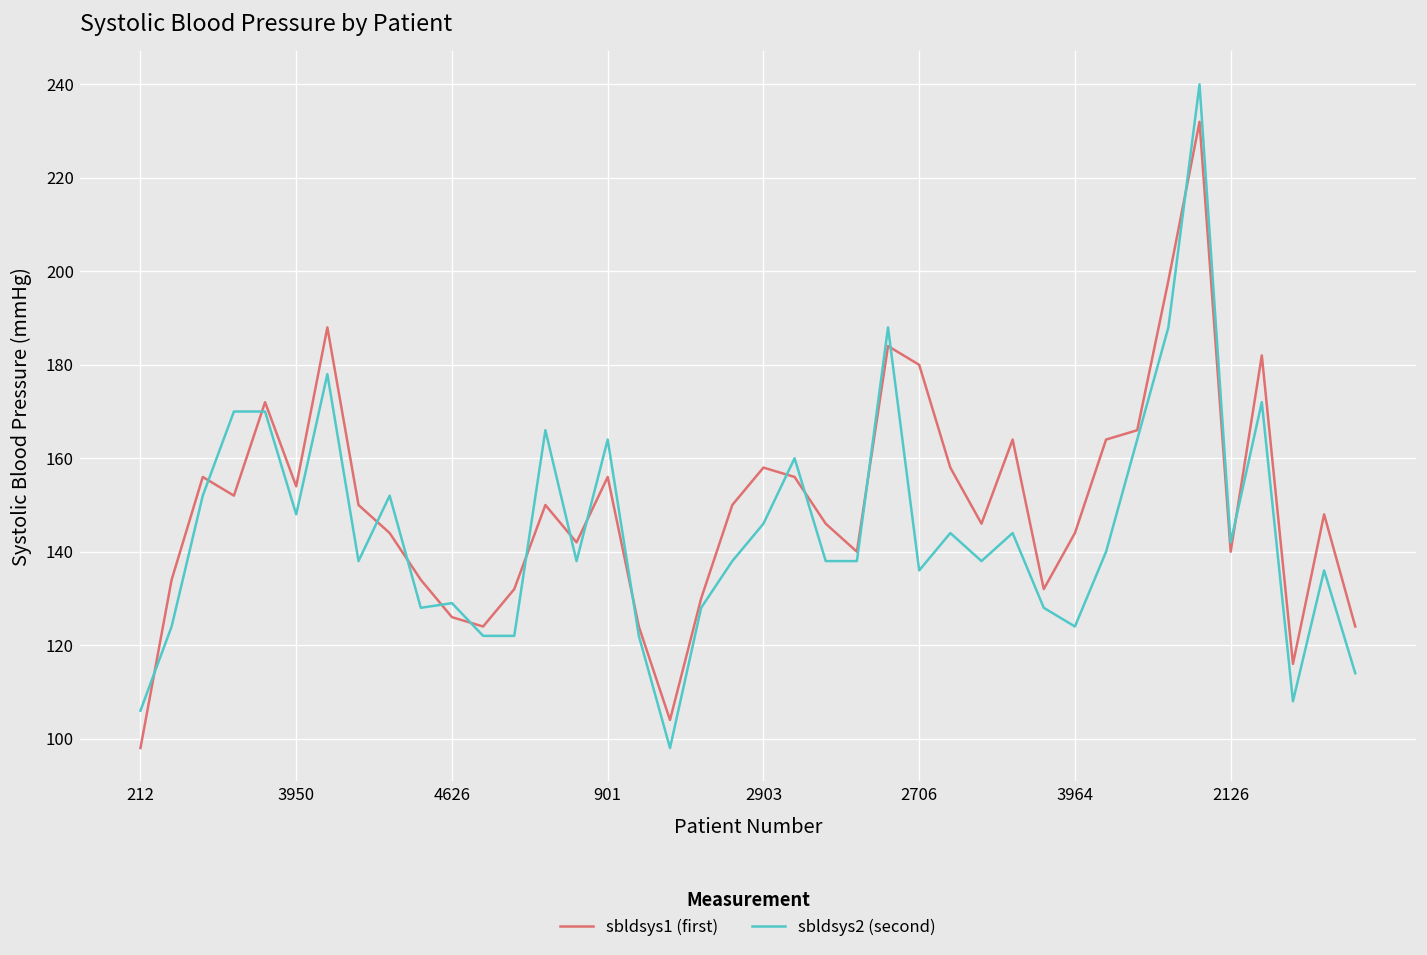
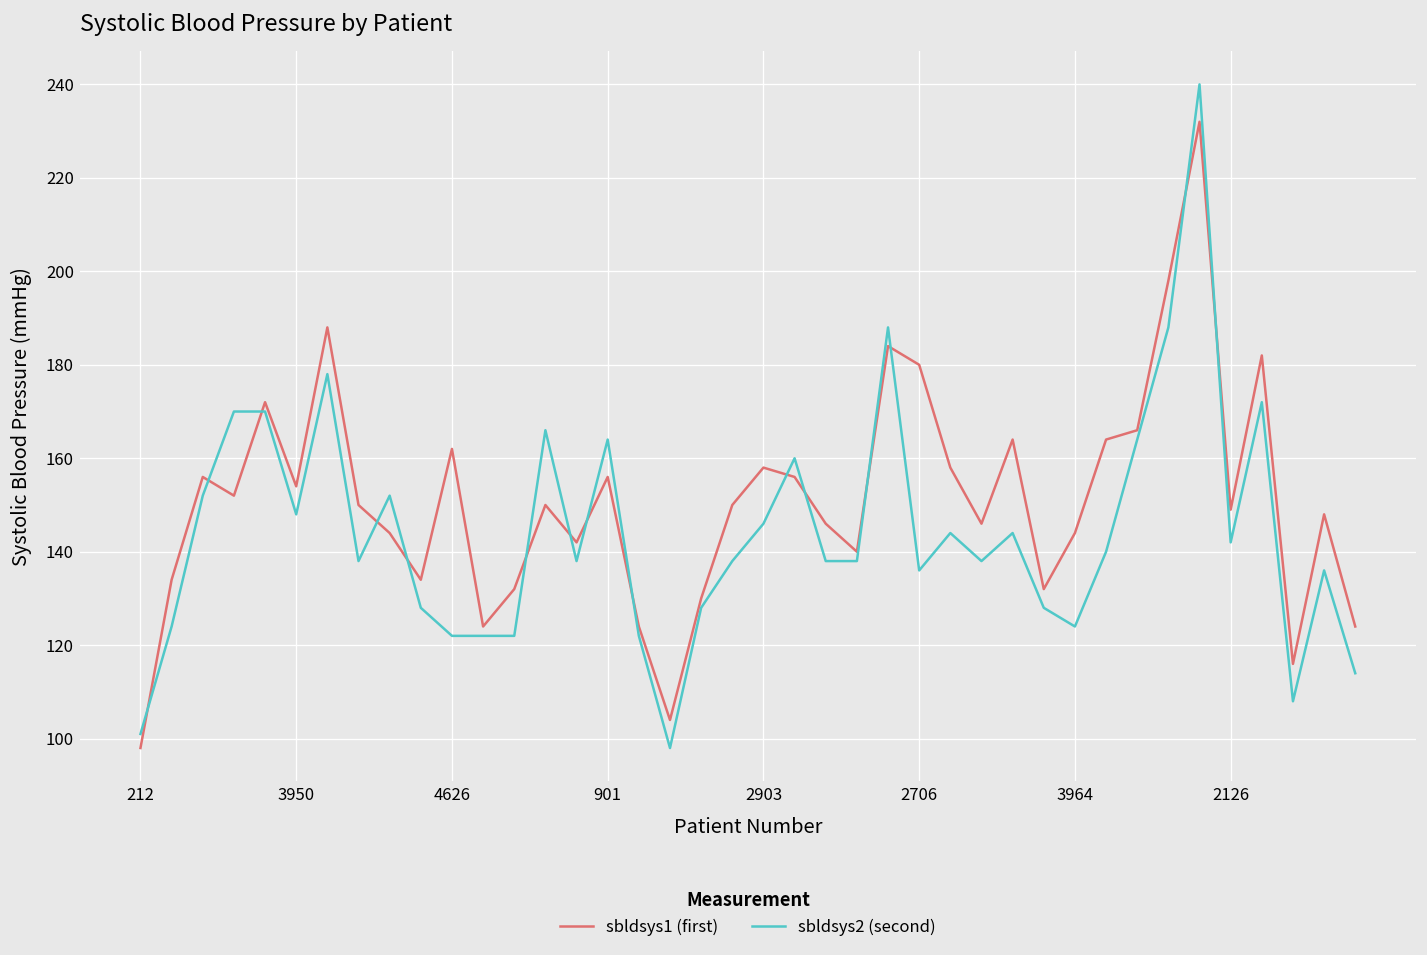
  {
    "sbldsys1 (first)": {
      "212": 98,
      "3950": 154,
-     "4626": 126,
+     "4626": 162,
      "901": 156,
      "2903": 158,
      "2706": 180,
      "3964": 144,
-     "2126": 140
+     "2126": 149
    },
    "sbldsys2 (second)": {
-     "212": 106,
+     "212": 101,
      "3950": 148,
-     "4626": 129,
+     "4626": 122,
      "901": 164,
      "2903": 146,
      "2706": 136,
      "3964": 124,
      "2126": 142
    }
  }
